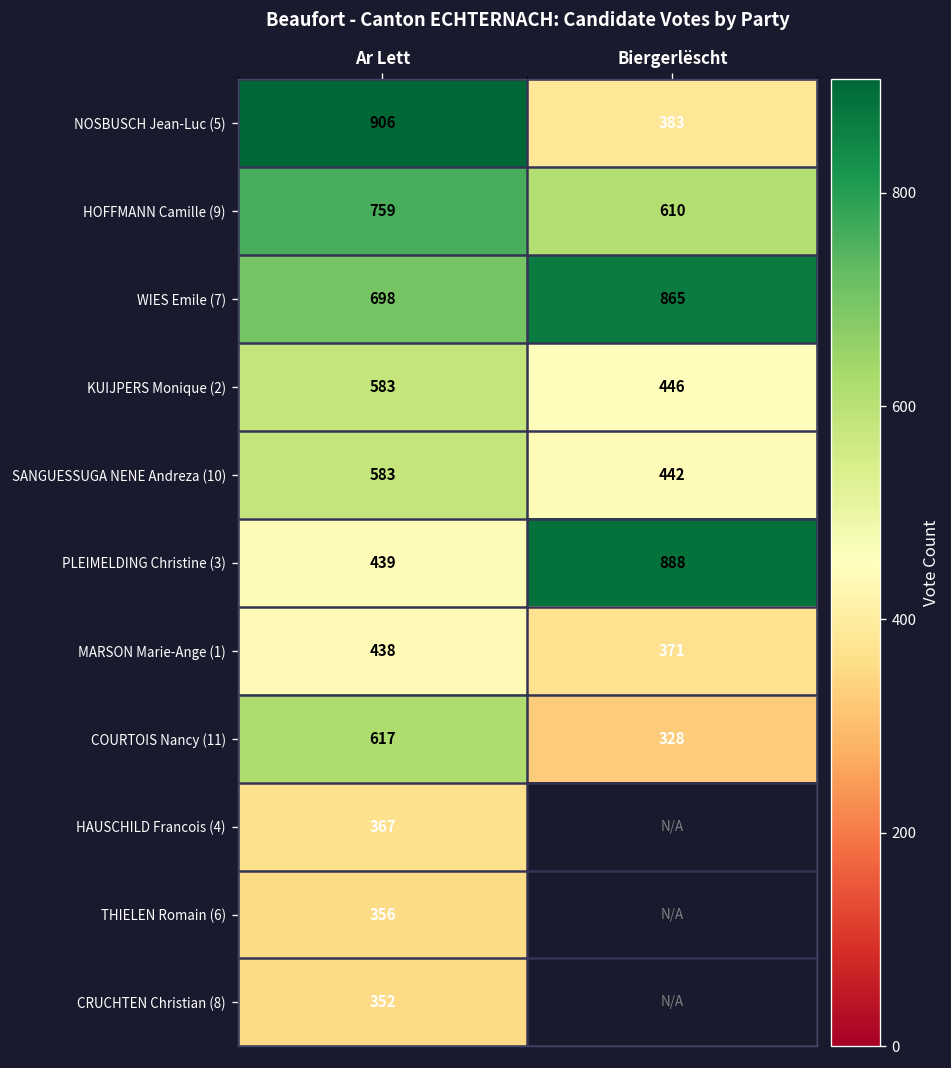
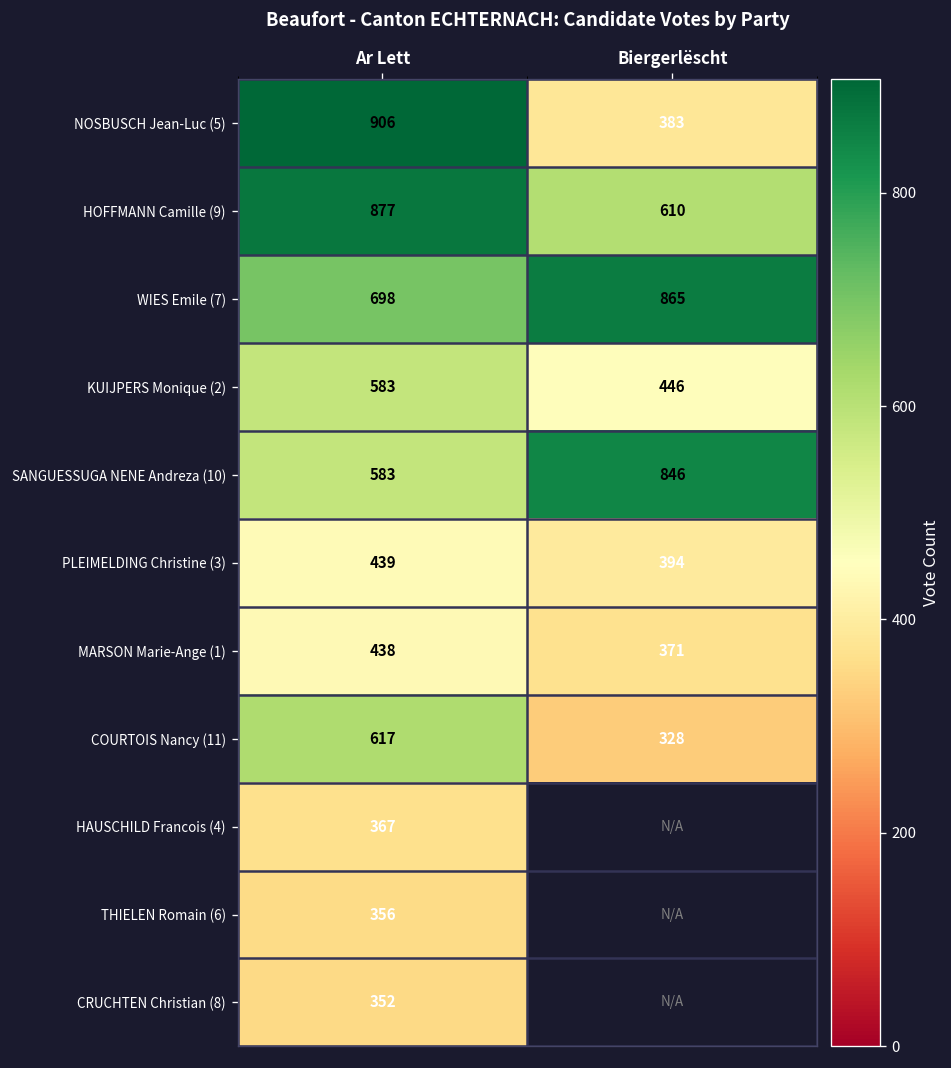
  {
    "NOSBUSCH Jean-Luc (5)": {
      "Ar Lett": 906,
      "Biergerlëscht": 383
    },
    "HOFFMANN Camille (9)": {
-     "Ar Lett": 759,
+     "Ar Lett": 877,
      "Biergerlëscht": 610
    },
    "WIES Emile (7)": {
      "Ar Lett": 698,
      "Biergerlëscht": 865
    },
    "KUIJPERS Monique (2)": {
      "Ar Lett": 583,
      "Biergerlëscht": 446
    },
    "SANGUESSUGA NENE Andreza (10)": {
      "Ar Lett": 583,
-     "Biergerlëscht": 442
+     "Biergerlëscht": 846
    },
    "PLEIMELDING Christine (3)": {
      "Ar Lett": 439,
-     "Biergerlëscht": 888
+     "Biergerlëscht": 394
    },
    "MARSON Marie-Ange (1)": {
      "Ar Lett": 438,
      "Biergerlëscht": 371
    },
    "COURTOIS Nancy (11)": {
      "Ar Lett": 617,
      "Biergerlëscht": 328
    },
    "HAUSCHILD Francois (4)": {
      "Ar Lett": 367
    },
    "THIELEN Romain (6)": {
      "Ar Lett": 356
    },
    "CRUCHTEN Christian (8)": {
      "Ar Lett": 352
    }
  }
